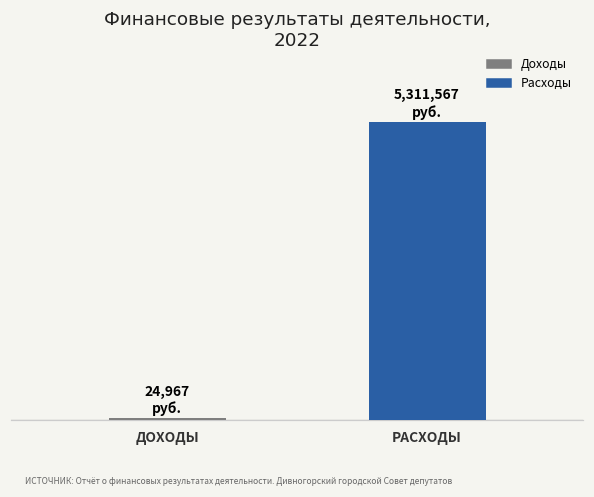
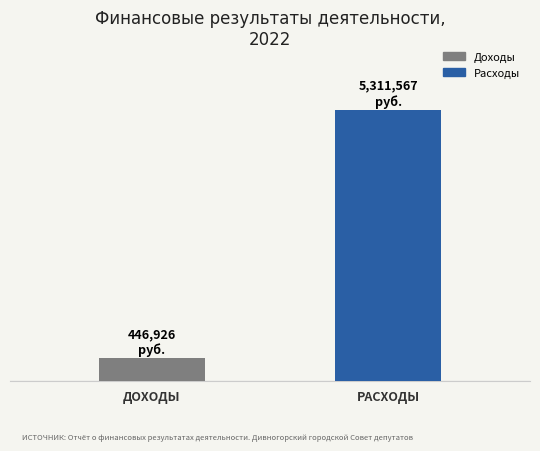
  {
-   "ДОХОДЫ": "24,967",
+   "ДОХОДЫ": "446,926",
    "РАСХОДЫ": "5,311,567"
  }
